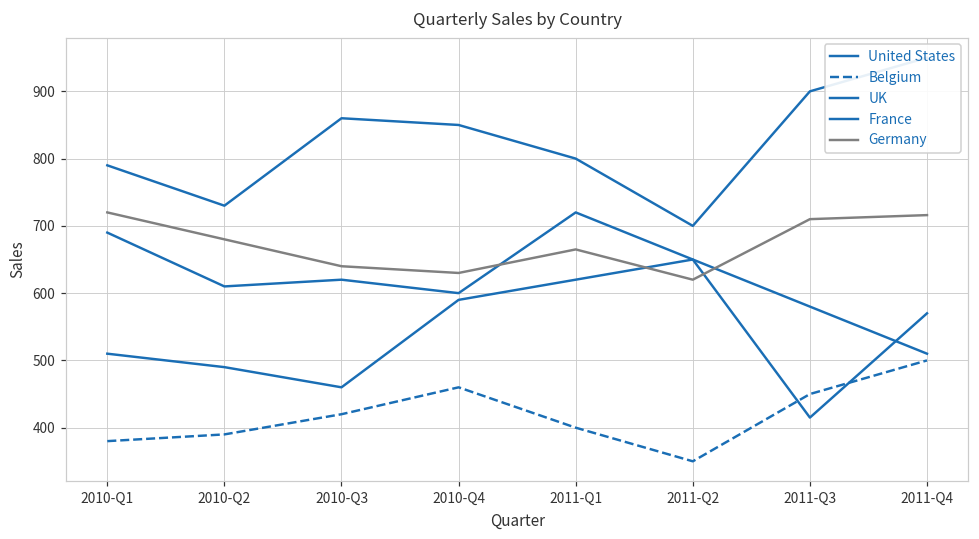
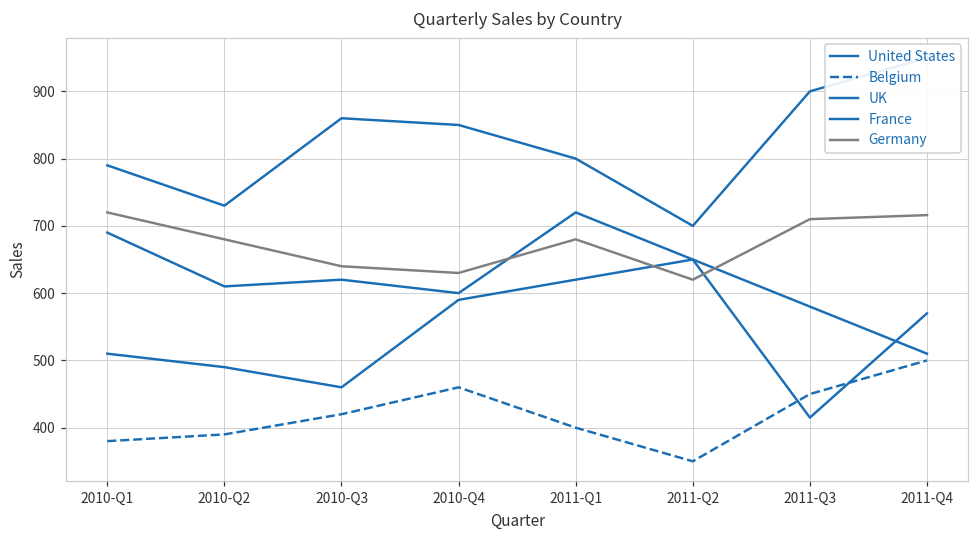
  {
    "Germany": {
      "2010-Q1": 720,
      "2010-Q2": 680,
      "2010-Q3": 640,
      "2010-Q4": 630,
-     "2011-Q1": 670,
+     "2011-Q1": 680,
      "2011-Q2": 620,
      "2011-Q3": 710,
      "2011-Q4": 720
    }
  }
